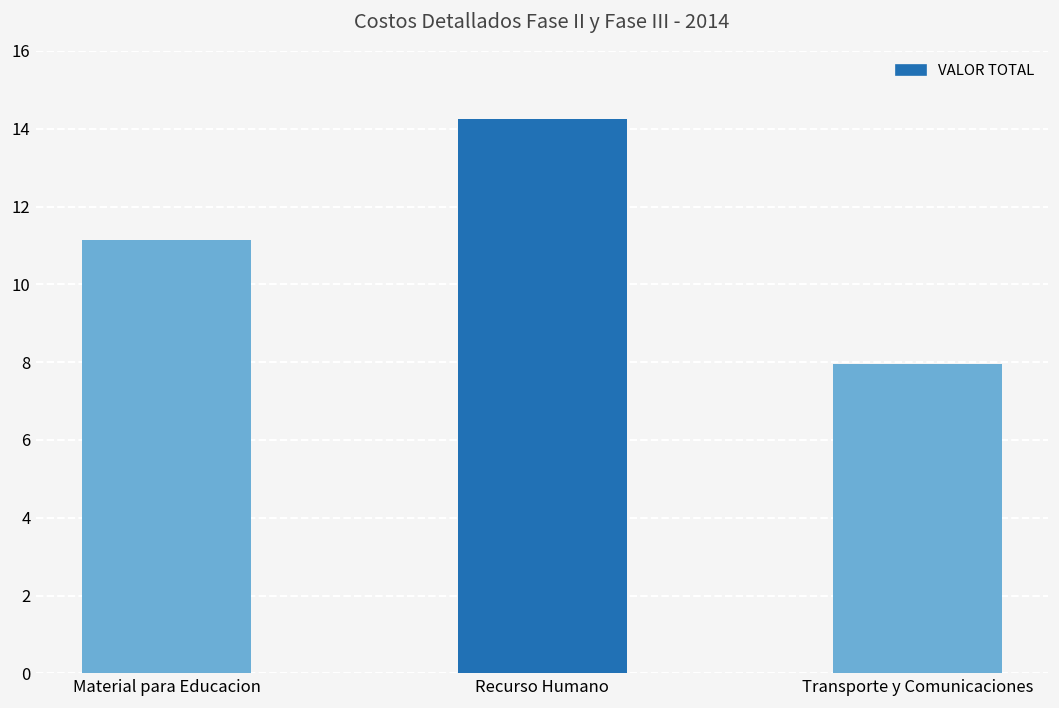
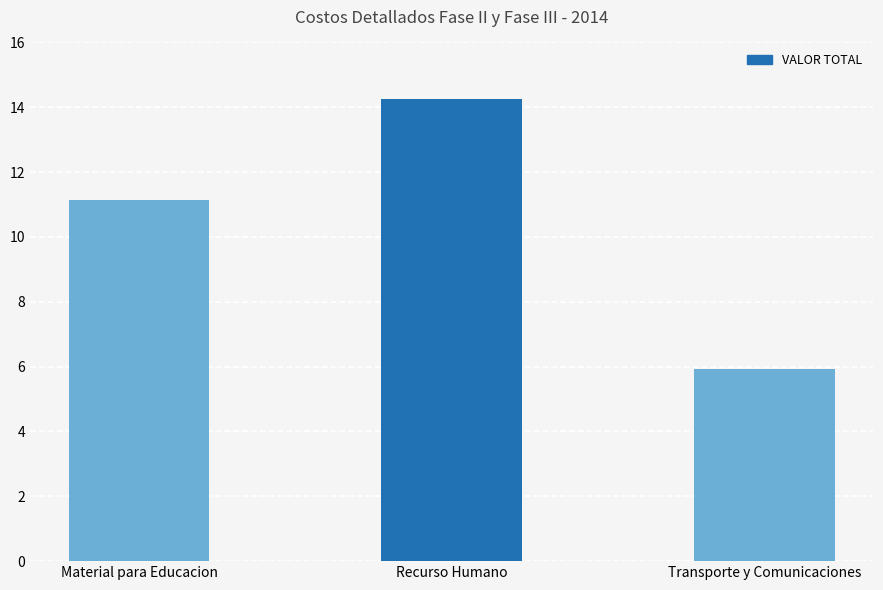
  {
    "Material para Educacion": 11.1,
    "Recurso Humano": 14.3,
-   "Transporte y Comunicaciones": 8.0
+   "Transporte y Comunicaciones": 5.9
  }
